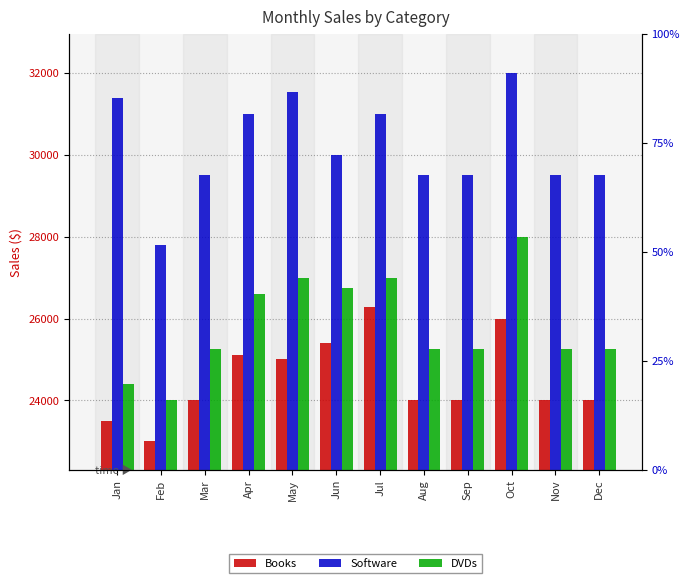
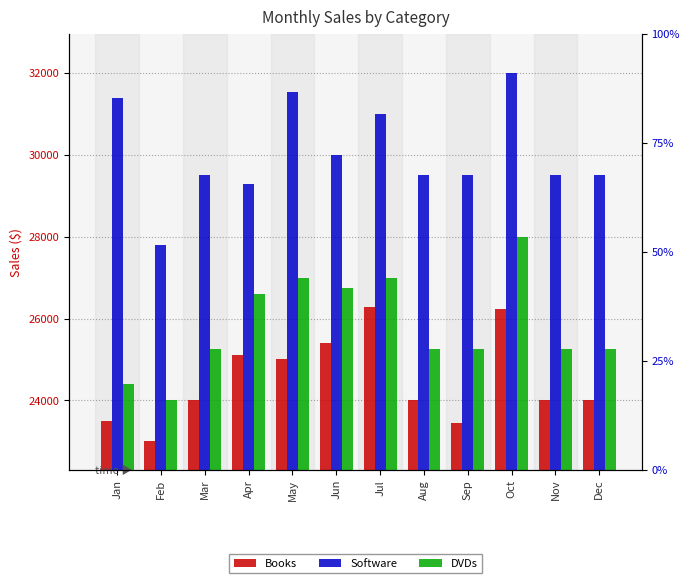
  {
    "Books": {
      "Jan": 23500,
      "Feb": 23000,
      "Mar": 24000,
      "Apr": 25100,
      "May": 25000,
      "Jun": 25400,
      "Jul": 26300,
      "Aug": 24000,
-     "Sep": 24000,
-     "Oct": 26000,
+     "Sep": 23500,
+     "Oct": 26200,
      "Nov": 24000,
      "Dec": 24000
    },
    "Software": {
      "Jan": 31400,
      "Feb": 27800,
      "Mar": 29500,
-     "Apr": 31000,
+     "Apr": 29300,
      "May": 31500,
      "Jun": 30000,
      "Jul": 31000,
      "Aug": 29500,
      "Sep": 29500,
      "Oct": 32000,
      "Nov": 29500,
      "Dec": 29500
    },
    "DVDs": {
      "Jan": 24400,
      "Feb": 24000,
      "Mar": 25300,
      "Apr": 26600,
      "May": 27000,
      "Jun": 26800,
      "Jul": 27000,
      "Aug": 25300,
      "Sep": 25300,
      "Oct": 28000,
      "Nov": 25300,
      "Dec": 25300
    }
  }
